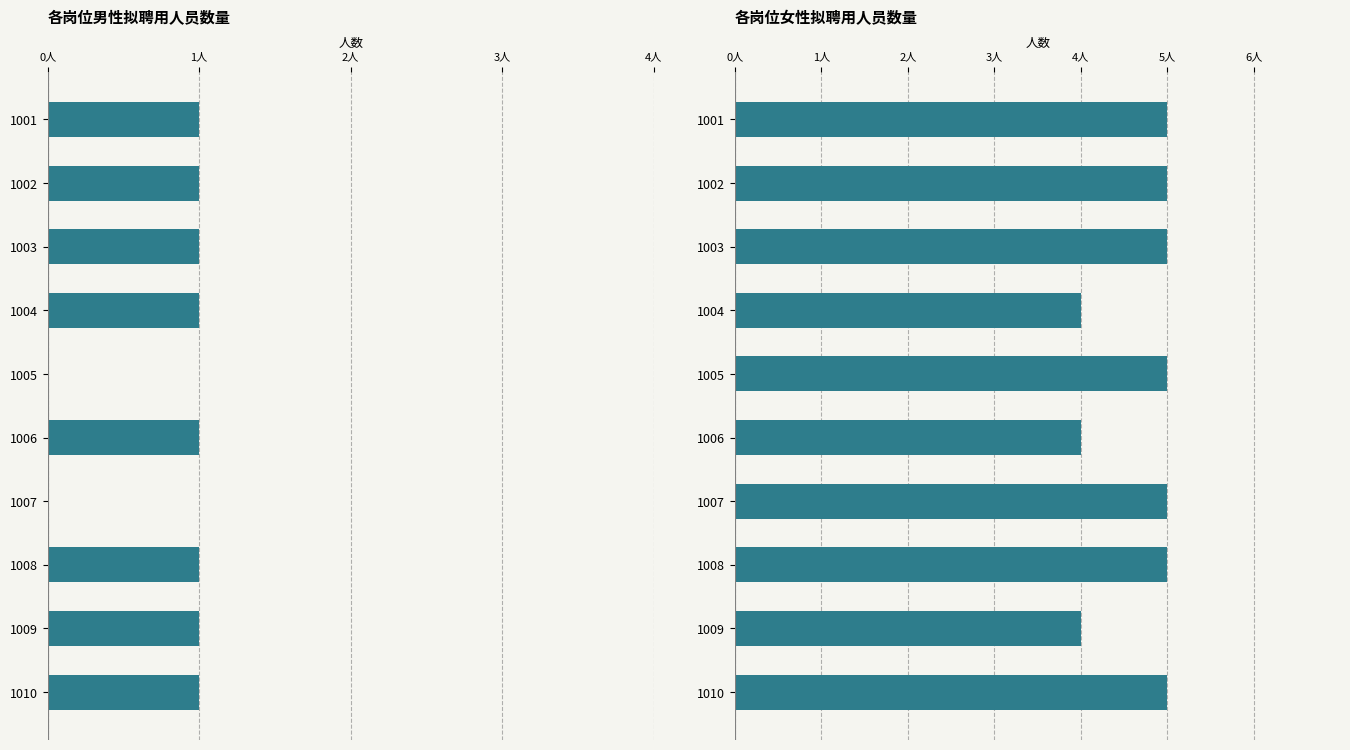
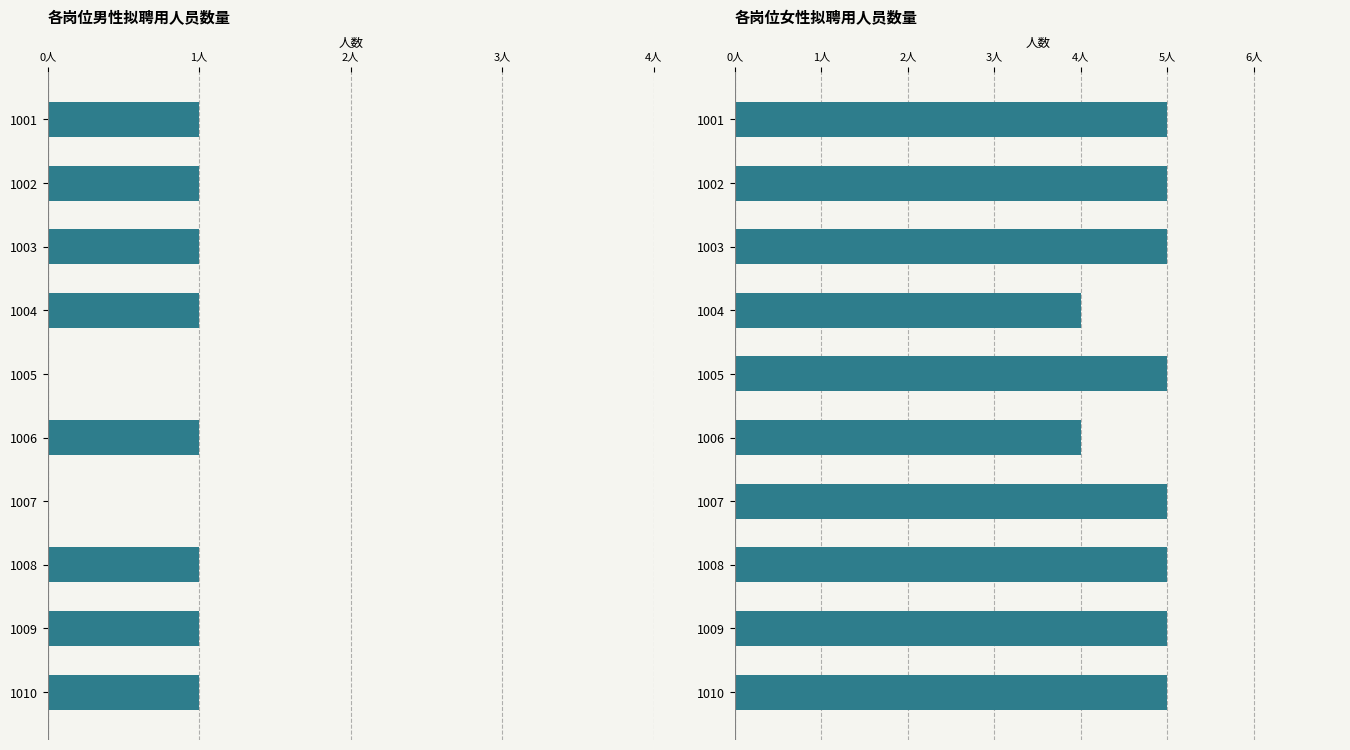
  {
    "各岗位男性拟聘用人员数量": {
      "1001": "1.00人",
      "1002": "1.00人",
      "1003": "1.00人",
      "1004": "1.00人",
      "1005": "0.00人",
      "1006": "1.00人",
      "1007": "0.00人",
      "1008": "1.00人",
      "1009": "1.00人",
      "1010": "1.00人"
    },
    "各岗位女性拟聘用人员数量": {
      "1001": "5人",
      "1002": "5人",
      "1003": "5人",
      "1004": "4人",
      "1005": "5人",
      "1006": "4人",
      "1007": "5人",
      "1008": "5人",
-     "1009": "4人",
+     "1009": "5人",
      "1010": "5人"
    }
  }
